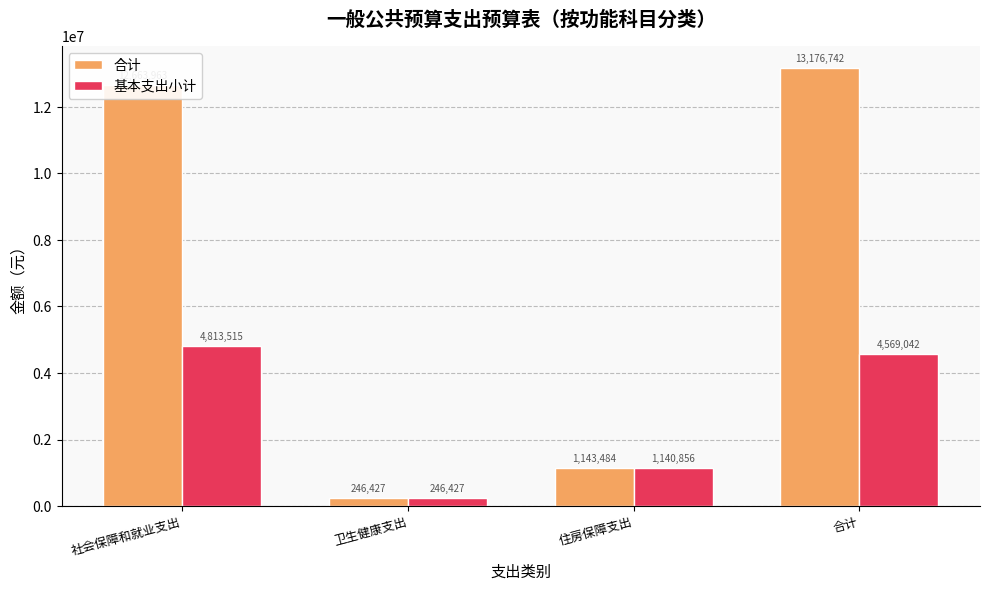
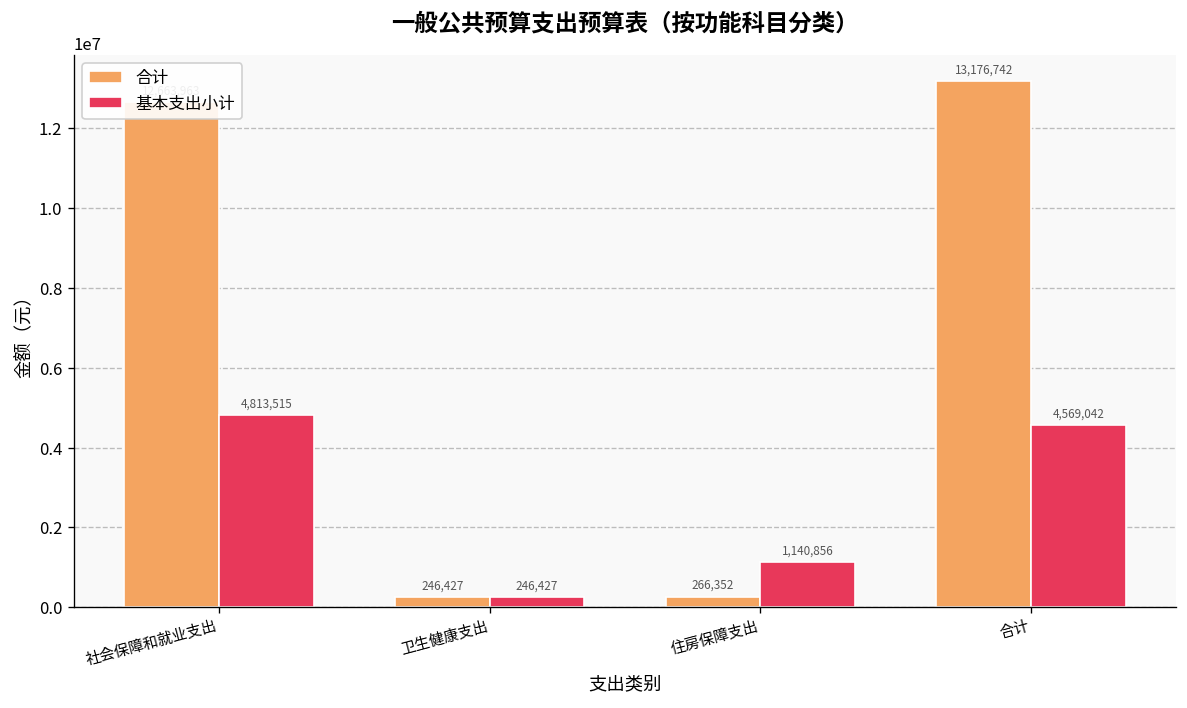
  {
    "合计": {
      "卫生健康支出": "246,427",
-     "住房保障支出": "1,143,484",
+     "住房保障支出": "266,352",
      "合计": "13,176,742"
    },
    "基本支出小计": {
      "社会保障和就业支出": "4,813,515",
      "卫生健康支出": "246,427",
      "住房保障支出": "1,140,856",
      "合计": "4,569,042"
    }
  }
